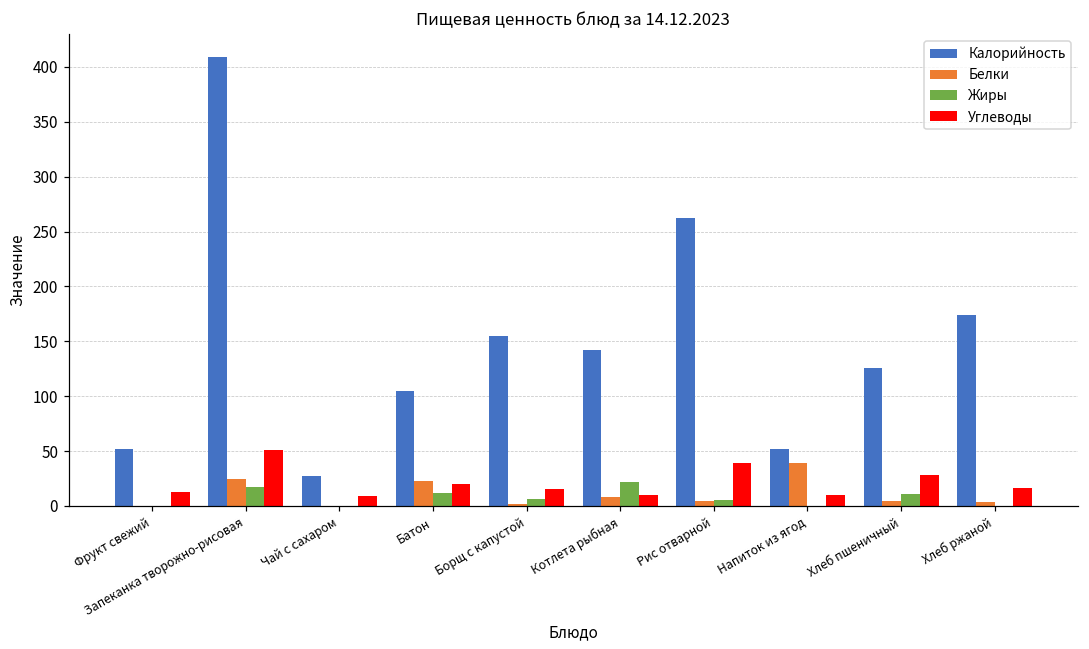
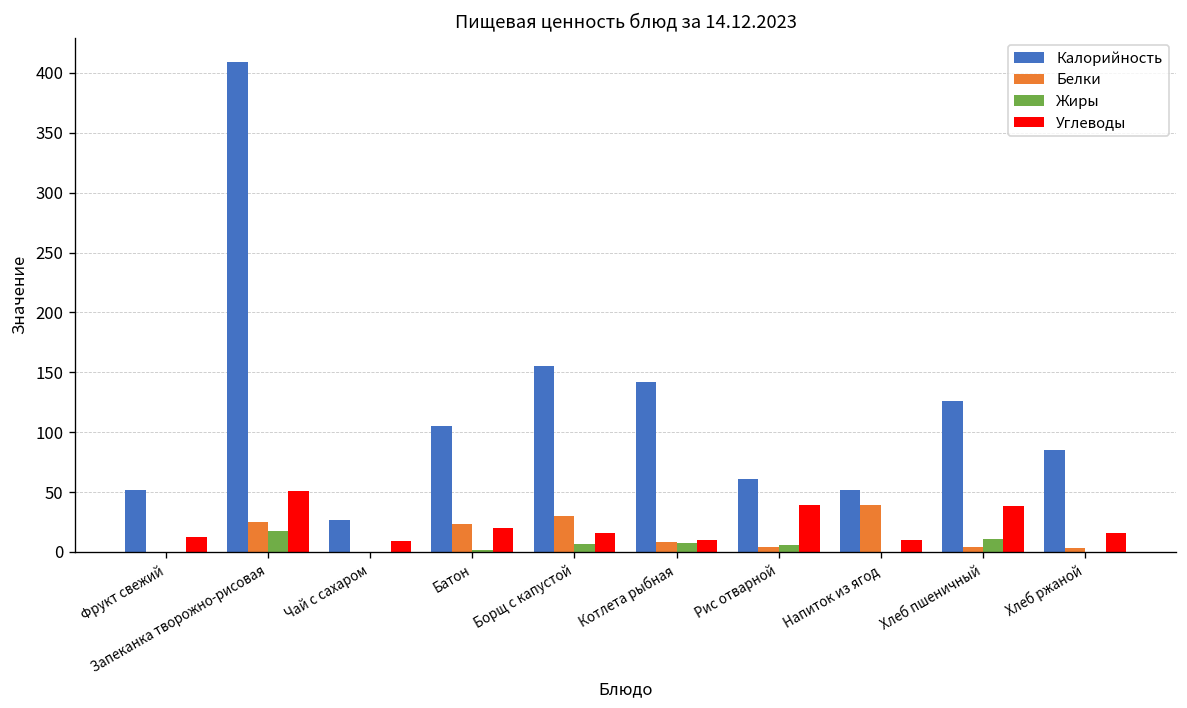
  {
    "Калорийность": {
      "Фрукт свежий": 50,
      "Запеканка творожно-рисовая": 410,
      "Чай с сахаром": 30,
      "Батон": 110,
      "Борщ с капустой": 160,
      "Котлета рыбная": 140,
-     "Рис отварной": 260,
+     "Рис отварной": 60,
      "Напиток из ягод": 50,
      "Хлеб пшеничный": 130,
-     "Хлеб ржаной": 170
+     "Хлеб ржаной": 90
    },
    "Белки": {
      "Запеканка творожно-рисовая": 20,
      "Батон": 20,
-     "Борщ с капустой": 0,
+     "Борщ с капустой": 30,
      "Котлета рыбная": 10,
      "Рис отварной": 0,
      "Напиток из ягод": 40,
      "Хлеб пшеничный": 0,
      "Хлеб ржаной": 0
    },
    "Жиры": {
      "Фрукт свежий": 0,
      "Запеканка творожно-рисовая": 20,
-     "Батон": 10,
+     "Батон": 0,
      "Борщ с капустой": 10,
-     "Котлета рыбная": 20,
+     "Котлета рыбная": 10,
      "Рис отварной": 10,
      "Хлеб пшеничный": 10,
      "Хлеб ржаной": 0
    },
    "Углеводы": {
      "Фрукт свежий": 10,
      "Запеканка творожно-рисовая": 50,
      "Чай с сахаром": 10,
      "Батон": 20,
      "Борщ с капустой": 20,
      "Котлета рыбная": 10,
      "Рис отварной": 40,
      "Напиток из ягод": 10,
-     "Хлеб пшеничный": 30,
+     "Хлеб пшеничный": 40,
      "Хлеб ржаной": 20
    }
  }
